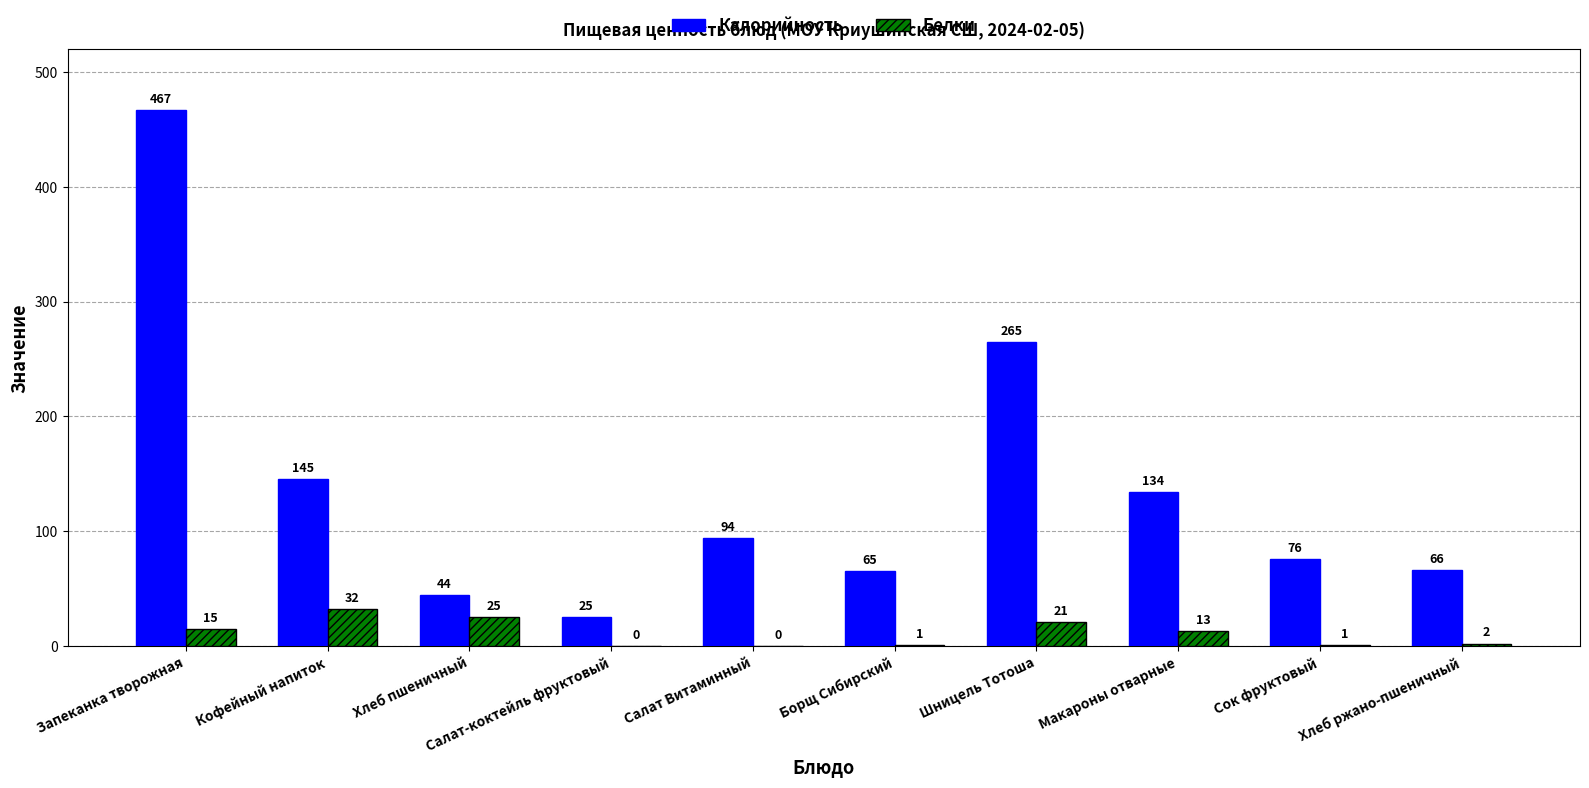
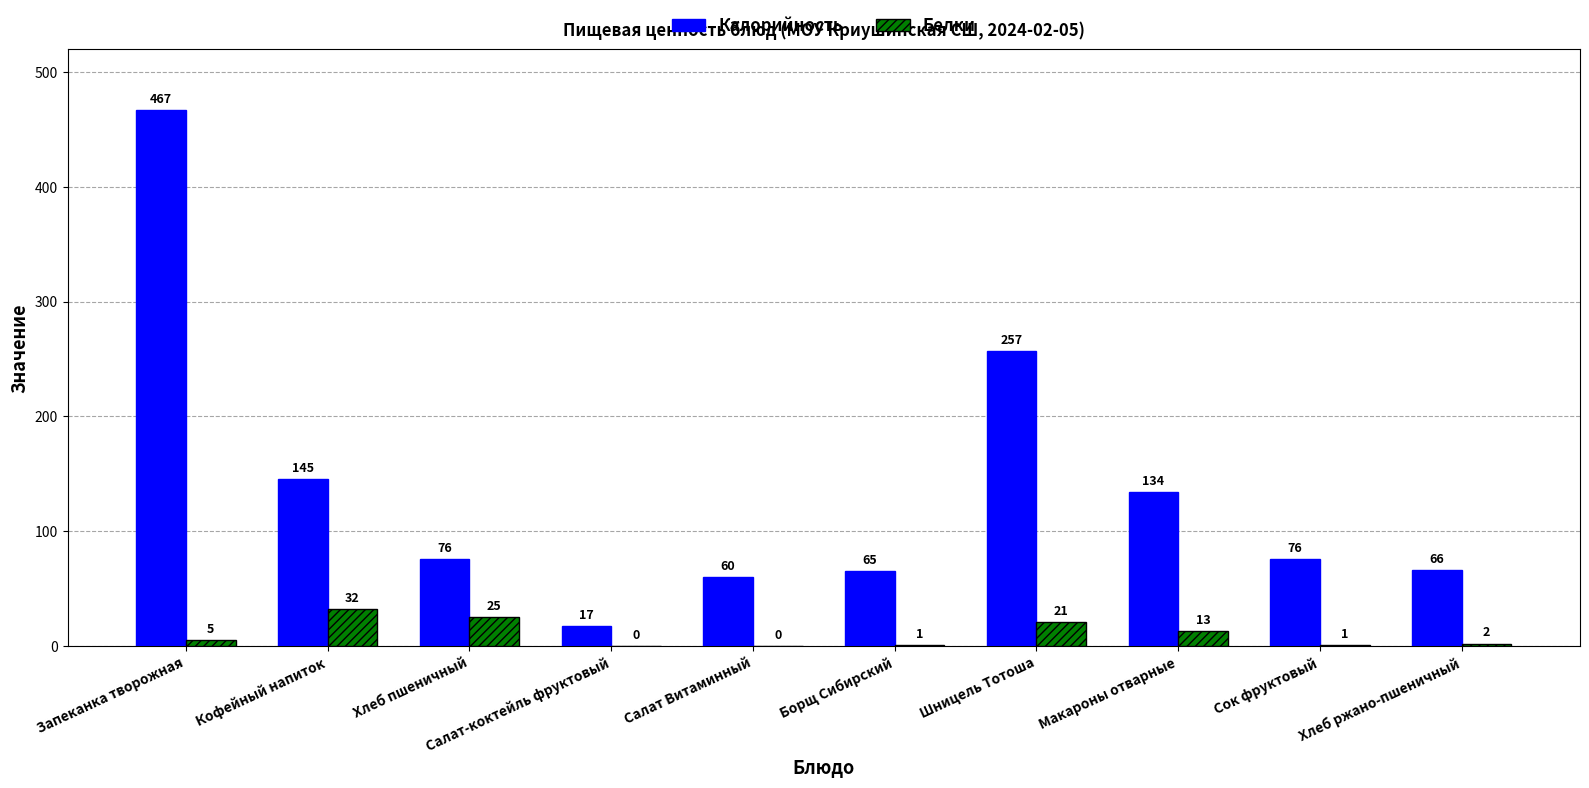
  {
    "Калорийность": {
      "Запеканка творожная": 467,
      "Кофейный напиток": 145,
-     "Хлеб пшеничный": 44,
-     "Салат-коктейль фруктовый": 25,
-     "Салат Витаминный": 94,
+     "Хлеб пшеничный": 76,
+     "Салат-коктейль фруктовый": 17,
+     "Салат Витаминный": 60,
      "Борщ Сибирский": 65,
-     "Шницель Тотоша": 265,
+     "Шницель Тотоша": 257,
      "Макароны отварные": 134,
      "Сок фруктовый": 76,
      "Хлеб ржано-пшеничный": 66
    },
    "Белки": {
-     "Запеканка творожная": 15,
+     "Запеканка творожная": 5,
      "Кофейный напиток": 32,
      "Хлеб пшеничный": 25,
      "Салат-коктейль фруктовый": 0,
      "Салат Витаминный": 0,
      "Борщ Сибирский": 1,
      "Шницель Тотоша": 21,
      "Макароны отварные": 13,
      "Сок фруктовый": 1,
      "Хлеб ржано-пшеничный": 2
    }
  }
